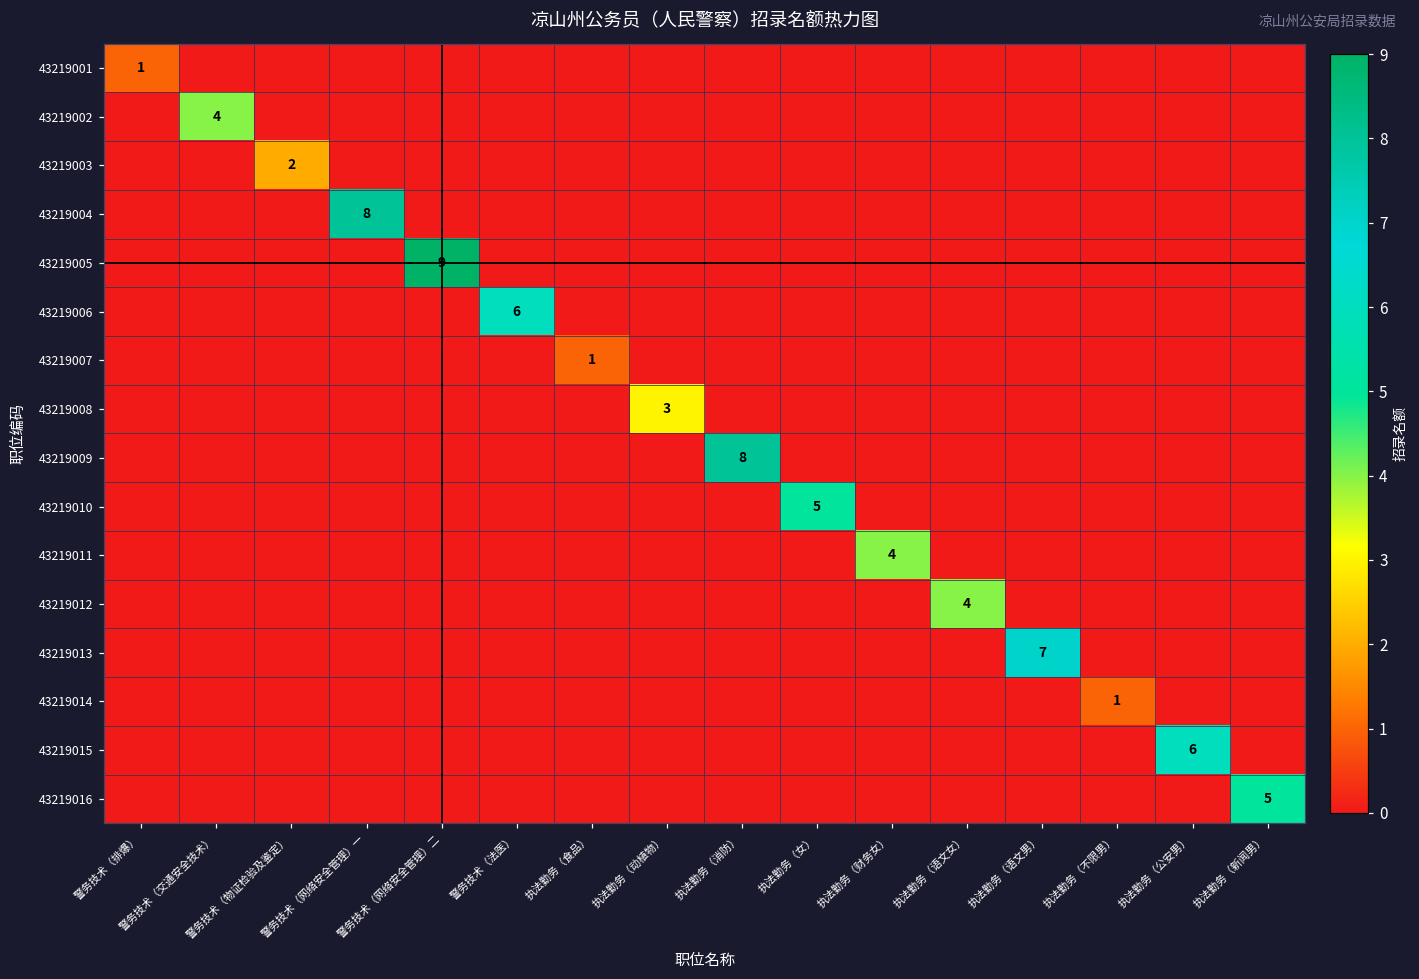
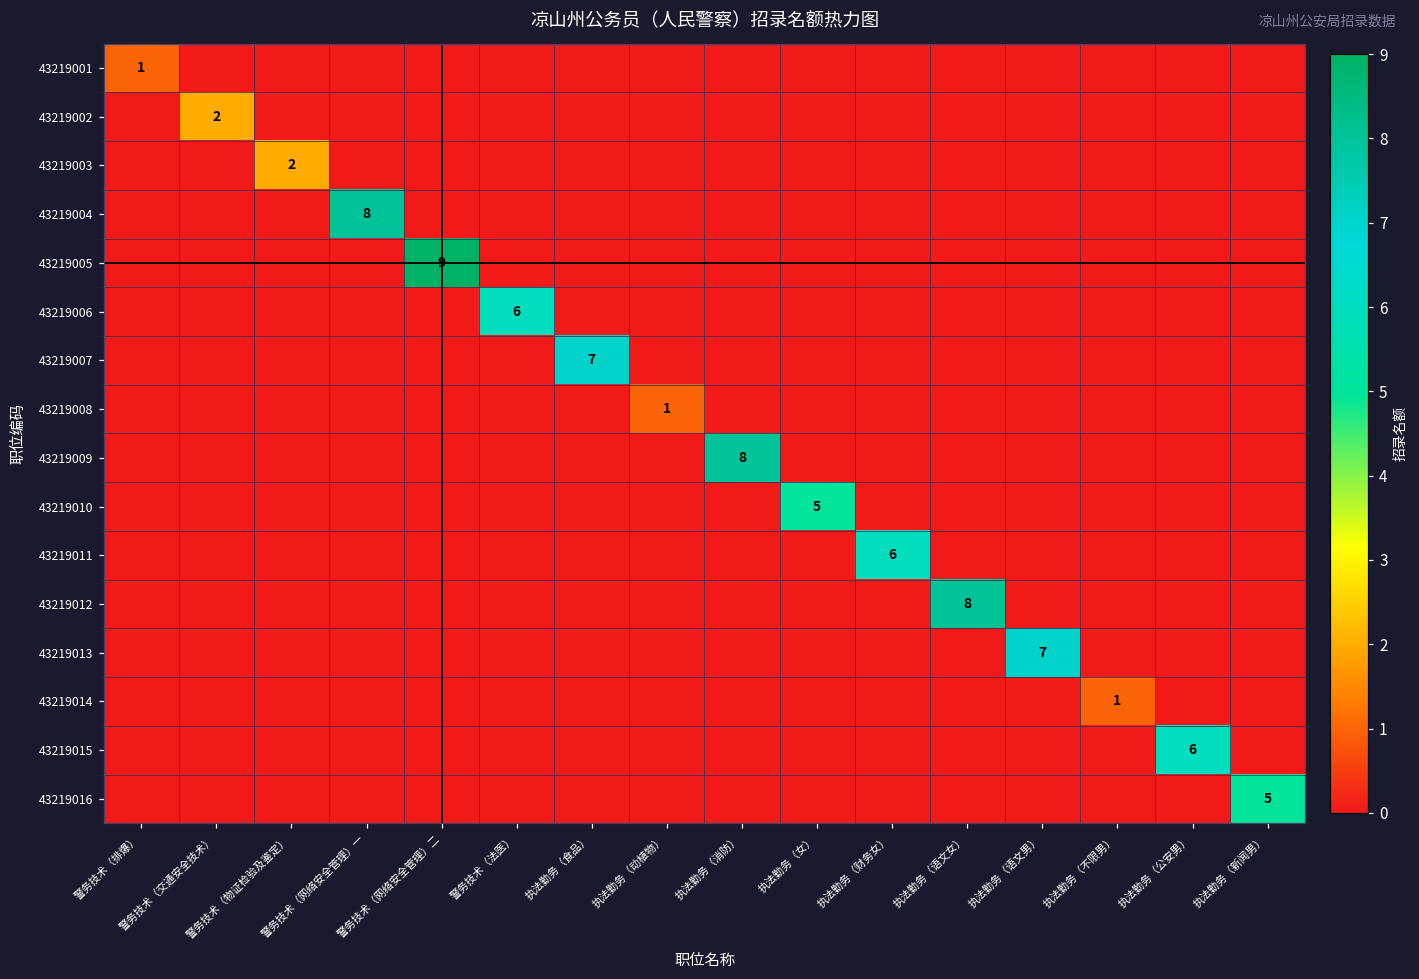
  {
    "43219001": {
      "警务技术（排爆）": 1
    },
    "43219002": {
-     "警务技术（交通安全技术）": 4
+     "警务技术（交通安全技术）": 2
    },
    "43219003": {
      "警务技术（物证检验及鉴定）": 2
    },
    "43219004": {
      "警务技术（网络安全管理）一": 8
    },
    "43219005": {
      "警务技术（网络安全管理）二": 9
    },
    "43219006": {
      "警务技术（法医）": 6
    },
    "43219007": {
-     "执法勤务（食品）": 1
+     "执法勤务（食品）": 7
    },
    "43219008": {
-     "执法勤务（动植物）": 3
+     "执法勤务（动植物）": 1
    },
    "43219009": {
      "执法勤务（消防）": 8
    },
    "43219010": {
      "执法勤务（女）": 5
    },
    "43219011": {
-     "执法勤务（财务女）": 4
+     "执法勤务（财务女）": 6
    },
    "43219012": {
-     "执法勤务（语文女）": 4
+     "执法勤务（语文女）": 8
    },
    "43219013": {
      "执法勤务（语文男）": 7
    },
    "43219014": {
      "执法勤务（不限男）": 1
    },
    "43219015": {
      "执法勤务（公安男）": 6
    },
    "43219016": {
      "执法勤务（新闻男）": 5
    }
  }
